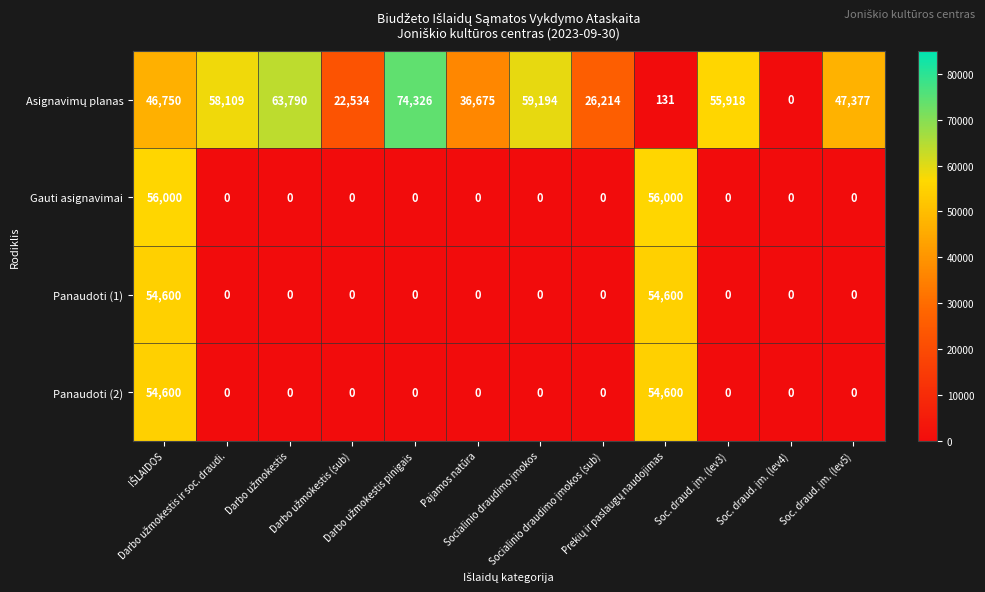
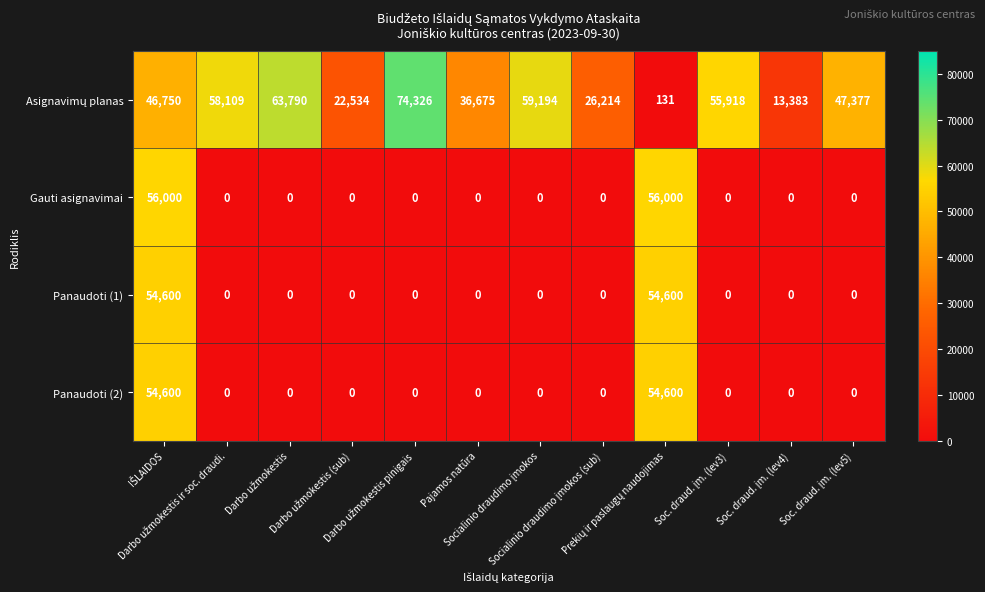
  {
    "Asignavimų planas": {
      "IŠLAIDOS": "46,750",
      "Darbo užmokestis ir soc. draudi.": "58,109",
      "Darbo užmokestis": "63,790",
      "Darbo užmokestis (sub)": "22,534",
      "Darbo užmokestis pinigais": "74,326",
      "Pajamos natūra": "36,675",
      "Socialinio draudimo įmokos": "59,194",
      "Socialinio draudimo įmokos (sub)": "26,214",
      "Prekių ir paslaugų naudojimas": "131",
      "Soc. draud. įm. (lev3)": "55,918",
-     "Soc. draud. įm. (lev4)": "0",
+     "Soc. draud. įm. (lev4)": "13,383",
      "Soc. draud. įm. (lev5)": "47,377"
    },
    "Gauti asignavimai": {
      "IŠLAIDOS": "56,000",
      "Darbo užmokestis ir soc. draudi.": "0",
      "Darbo užmokestis": "0",
      "Darbo užmokestis (sub)": "0",
      "Darbo užmokestis pinigais": "0",
      "Pajamos natūra": "0",
      "Socialinio draudimo įmokos": "0",
      "Socialinio draudimo įmokos (sub)": "0",
      "Prekių ir paslaugų naudojimas": "56,000",
      "Soc. draud. įm. (lev3)": "0",
      "Soc. draud. įm. (lev4)": "0",
      "Soc. draud. įm. (lev5)": "0"
    },
    "Panaudoti (1)": {
      "IŠLAIDOS": "54,600",
      "Darbo užmokestis ir soc. draudi.": "0",
      "Darbo užmokestis": "0",
      "Darbo užmokestis (sub)": "0",
      "Darbo užmokestis pinigais": "0",
      "Pajamos natūra": "0",
      "Socialinio draudimo įmokos": "0",
      "Socialinio draudimo įmokos (sub)": "0",
      "Prekių ir paslaugų naudojimas": "54,600",
      "Soc. draud. įm. (lev3)": "0",
      "Soc. draud. įm. (lev4)": "0",
      "Soc. draud. įm. (lev5)": "0"
    },
    "Panaudoti (2)": {
      "IŠLAIDOS": "54,600",
      "Darbo užmokestis ir soc. draudi.": "0",
      "Darbo užmokestis": "0",
      "Darbo užmokestis (sub)": "0",
      "Darbo užmokestis pinigais": "0",
      "Pajamos natūra": "0",
      "Socialinio draudimo įmokos": "0",
      "Socialinio draudimo įmokos (sub)": "0",
      "Prekių ir paslaugų naudojimas": "54,600",
      "Soc. draud. įm. (lev3)": "0",
      "Soc. draud. įm. (lev4)": "0",
      "Soc. draud. įm. (lev5)": "0"
    }
  }
